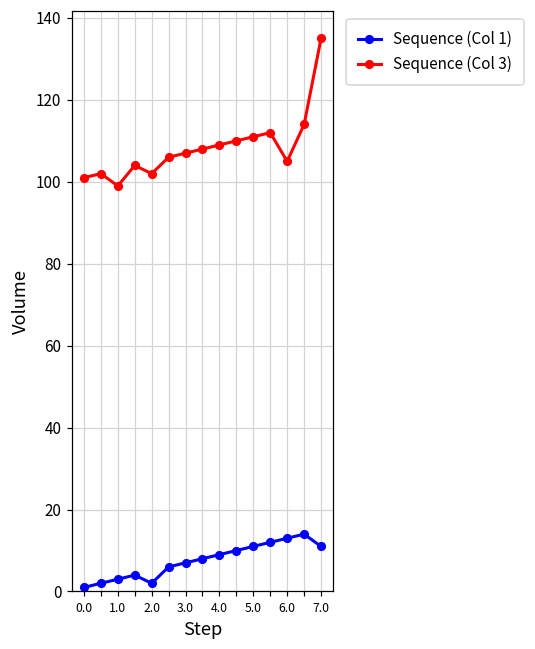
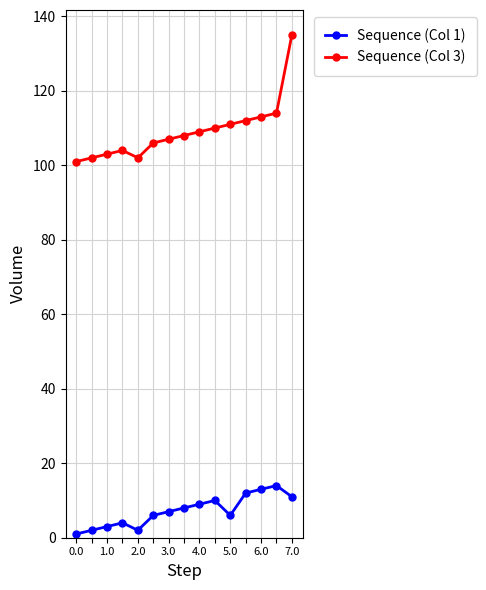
  {
    "Sequence (Col 1)": {
      "0.0": 1,
      "1.0": 3,
      "2.0": 2,
      "3.0": 7,
      "4.0": 9,
-     "5.0": 11,
+     "5.0": 6,
      "6.0": 13,
      "7.0": 11
    },
    "Sequence (Col 3)": {
      "0.0": 101,
-     "1.0": 99,
+     "1.0": 103,
      "2.0": 102,
      "3.0": 107,
      "4.0": 109,
      "5.0": 111,
-     "6.0": 105,
+     "6.0": 113,
      "7.0": 135
    }
  }
